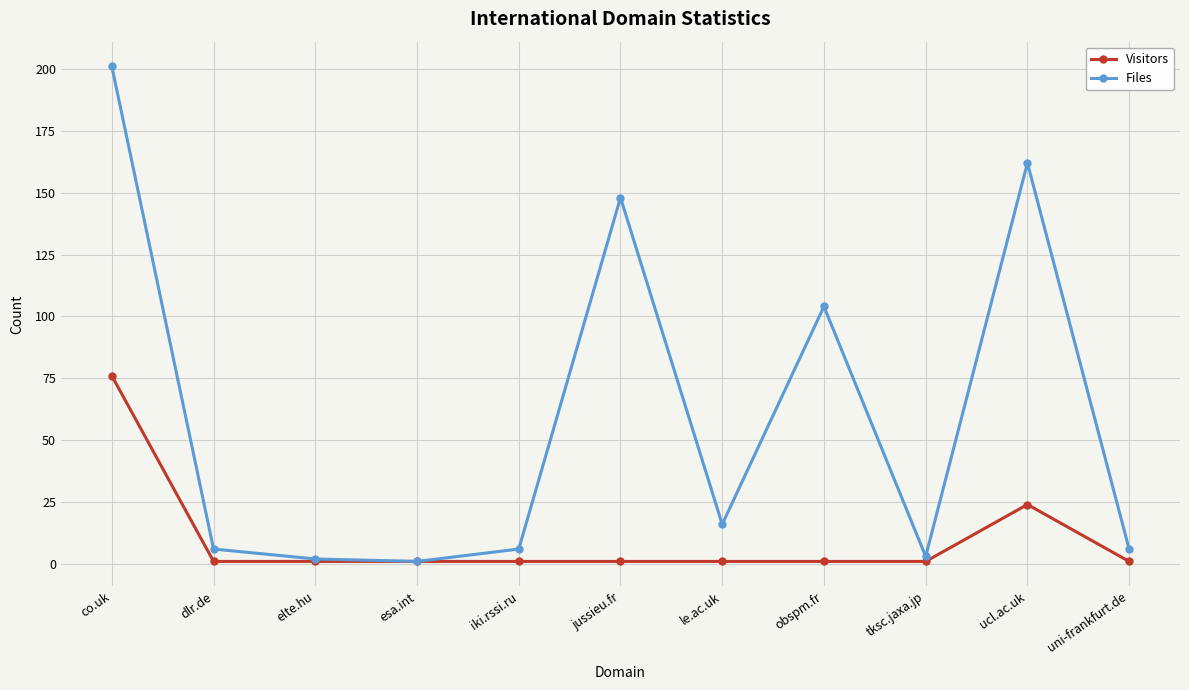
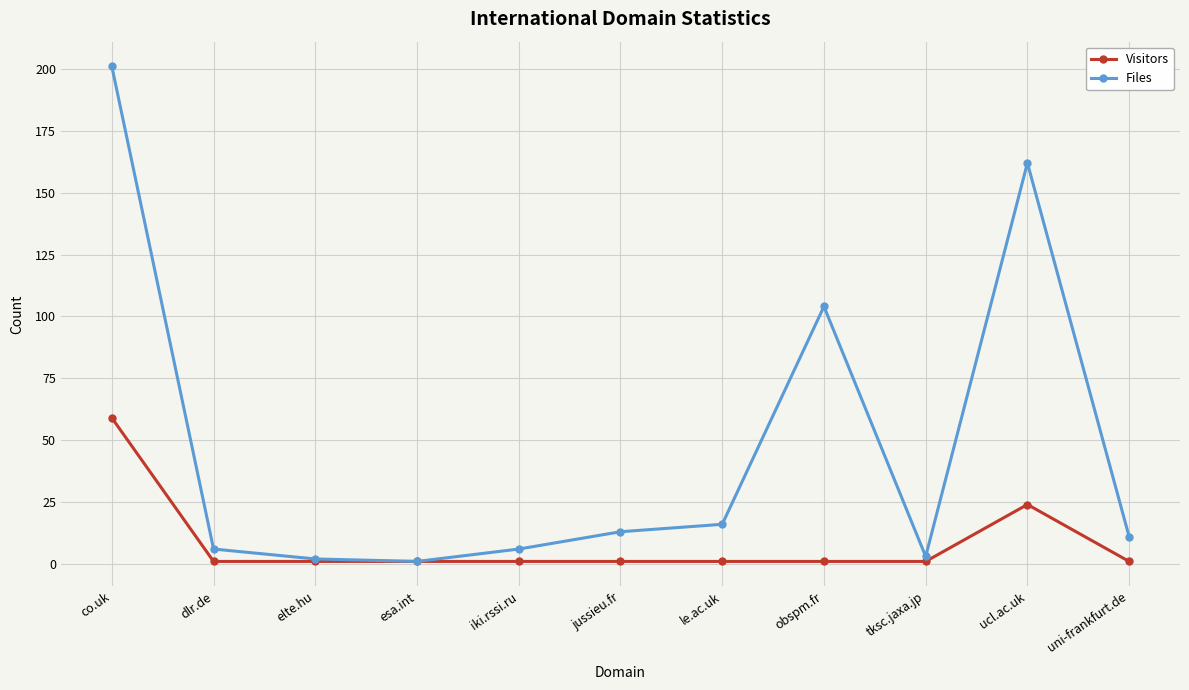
  {
    "Visitors": {
-     "co.uk": 76,
+     "co.uk": 59,
      "dlr.de": 1,
      "iki.rssi.ru": 1,
      "jussieu.fr": 1,
      "le.ac.uk": 1,
      "obspm.fr": 1,
      "tksc.jaxa.jp": 1,
      "ucl.ac.uk": 24,
      "uni-frankfurt.de": 1
    },
    "Files": {
      "co.uk": 201,
      "dlr.de": 6,
      "iki.rssi.ru": 6,
-     "jussieu.fr": 148,
+     "jussieu.fr": 13,
      "le.ac.uk": 16,
      "obspm.fr": 104,
      "tksc.jaxa.jp": 3,
      "ucl.ac.uk": 162,
-     "uni-frankfurt.de": 6
+     "uni-frankfurt.de": 11
    }
  }
